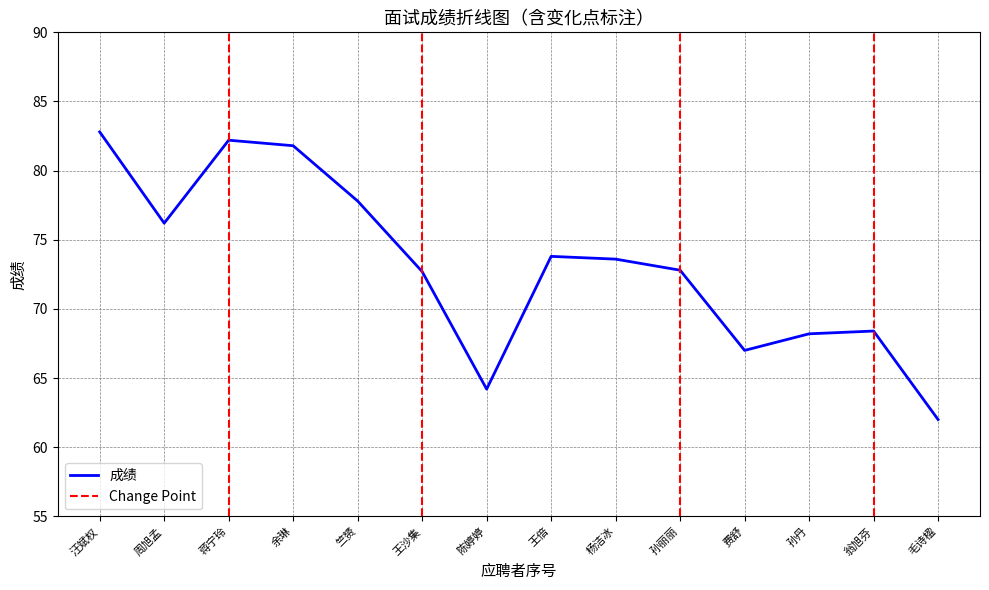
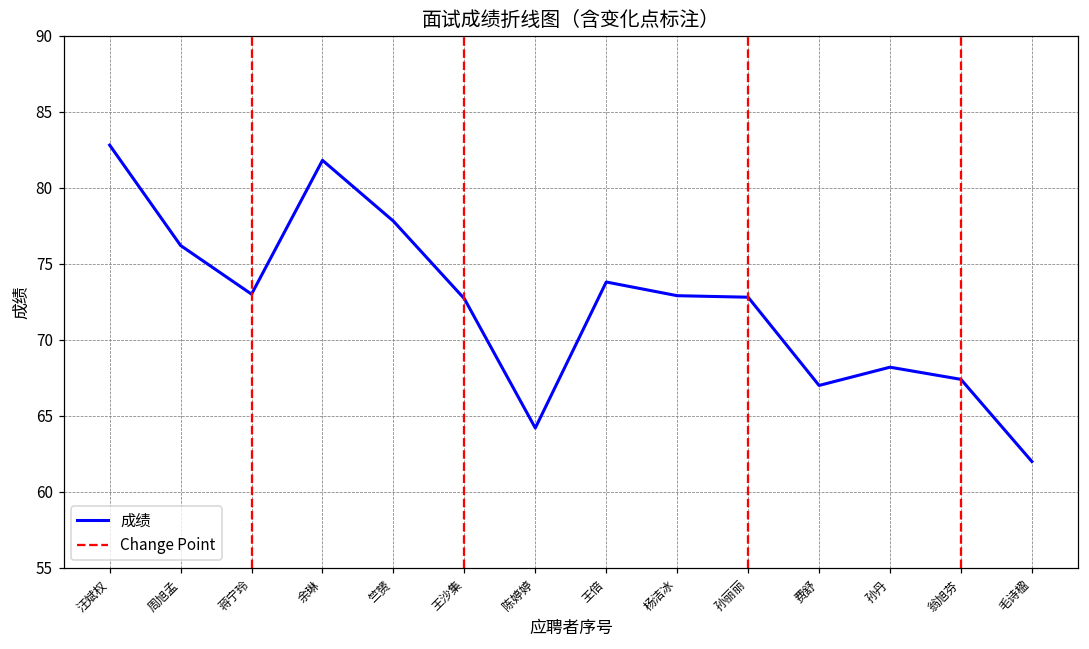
  {
    "汪斌权": 82.8,
    "周旭孟": 76.2,
-   "蒋宁玲": 82.2,
+   "蒋宁玲": 73.0,
    "余琳": 81.8,
    "竺赟": 77.8,
    "王沙集": 72.7,
    "陈婷婷": 64.2,
    "王倍": 73.8,
-   "杨洁冰": 73.6,
+   "杨洁冰": 72.9,
    "孙丽丽": 72.8,
    "费舒": 67.0,
    "孙丹": 68.2,
-   "翁旭芬": 68.4,
+   "翁旭芬": 67.4,
    "毛诗楹": 62.0
  }
